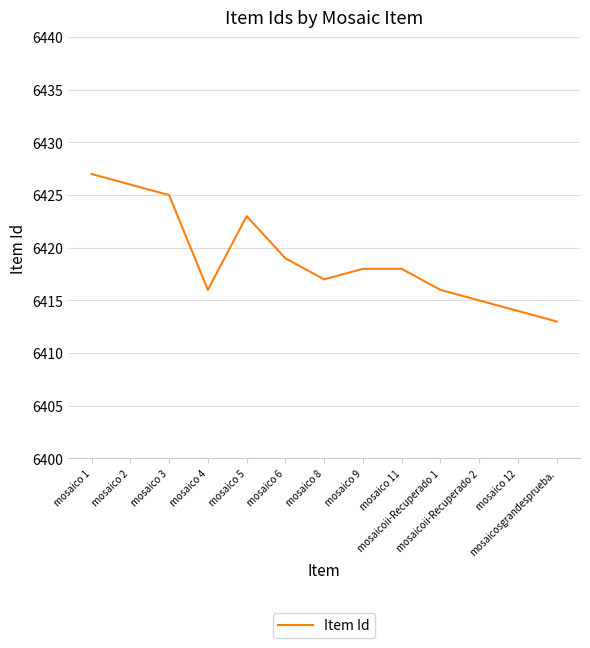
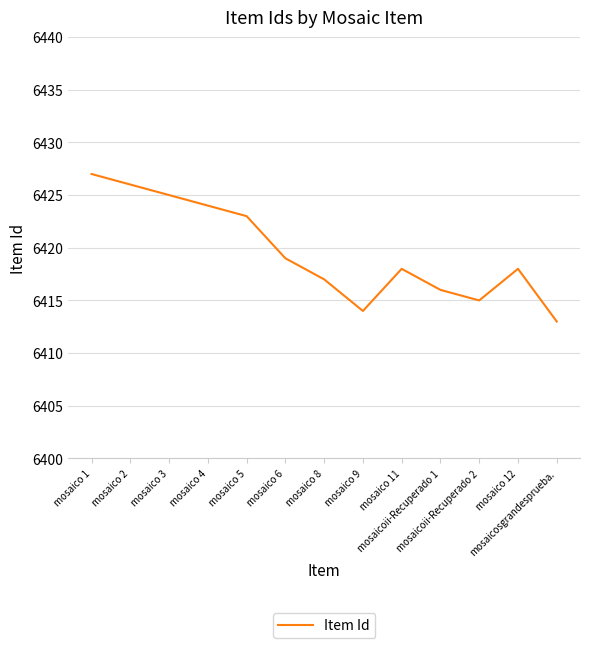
  {
    "mosaico 1": 6427,
    "mosaico 2": 6426,
    "mosaico 3": 6425,
-   "mosaico 4": 6416,
+   "mosaico 4": 6424,
    "mosaico 5": 6423,
    "mosaico 6": 6419,
    "mosaico 8": 6417,
-   "mosaico 9": 6418,
+   "mosaico 9": 6414,
    "mosaico 11": 6418,
    "mosaicoii-Recuperado 1": 6416,
    "mosaicoii-Recuperado 2": 6415,
-   "mosaico 12": 6414,
+   "mosaico 12": 6418,
    "mosaicosgrandesprueba.": 6413
  }
